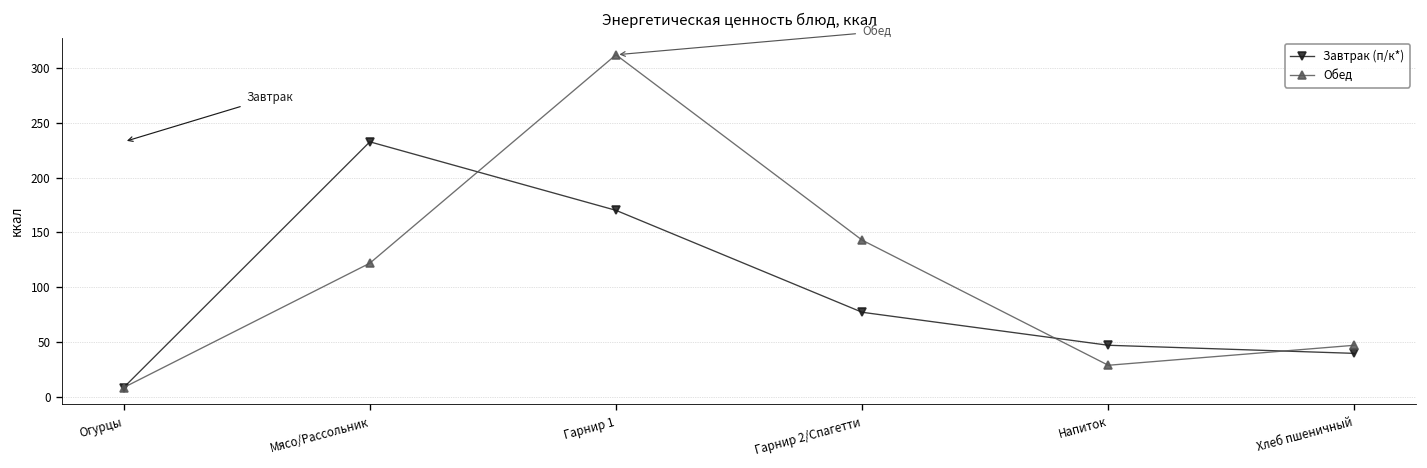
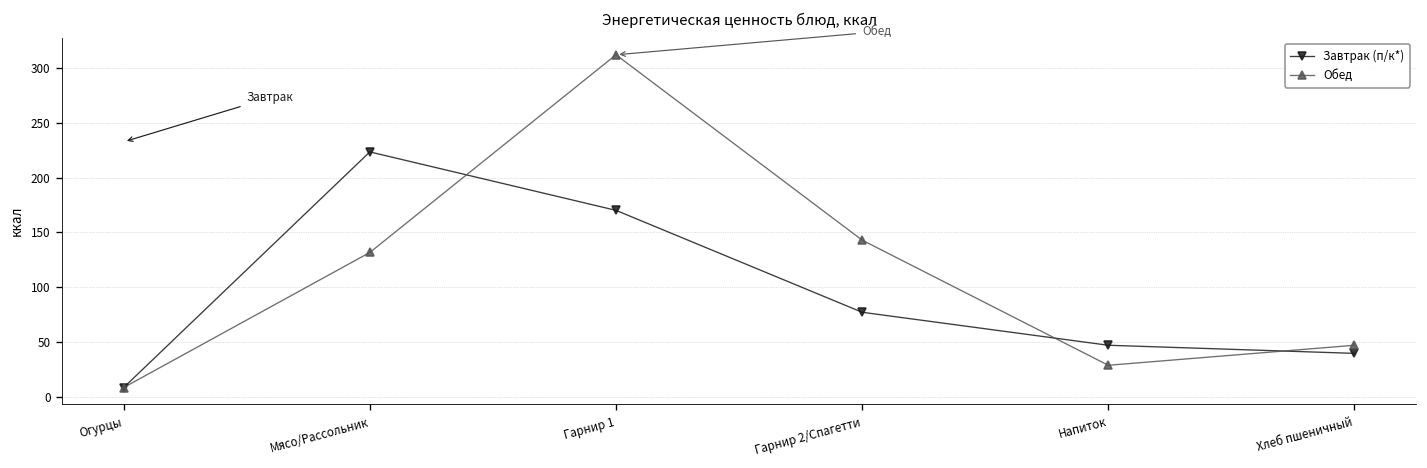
  {
    "Завтрак (п/к*)": {
-     "Мясо/Рассольник": 230,
+     "Мясо/Рассольник": 220,
      "Гарнир 1": 170,
      "Гарнир 2/Спагетти": 80,
      "Напиток": 50,
      "Хлеб пшеничный": 40
    },
    "Обед": {
-     "Мясо/Рассольник": 120,
+     "Мясо/Рассольник": 130,
      "Гарнир 1": 310,
      "Гарнир 2/Спагетти": 140,
      "Напиток": 30,
      "Хлеб пшеничный": 50
    }
  }
